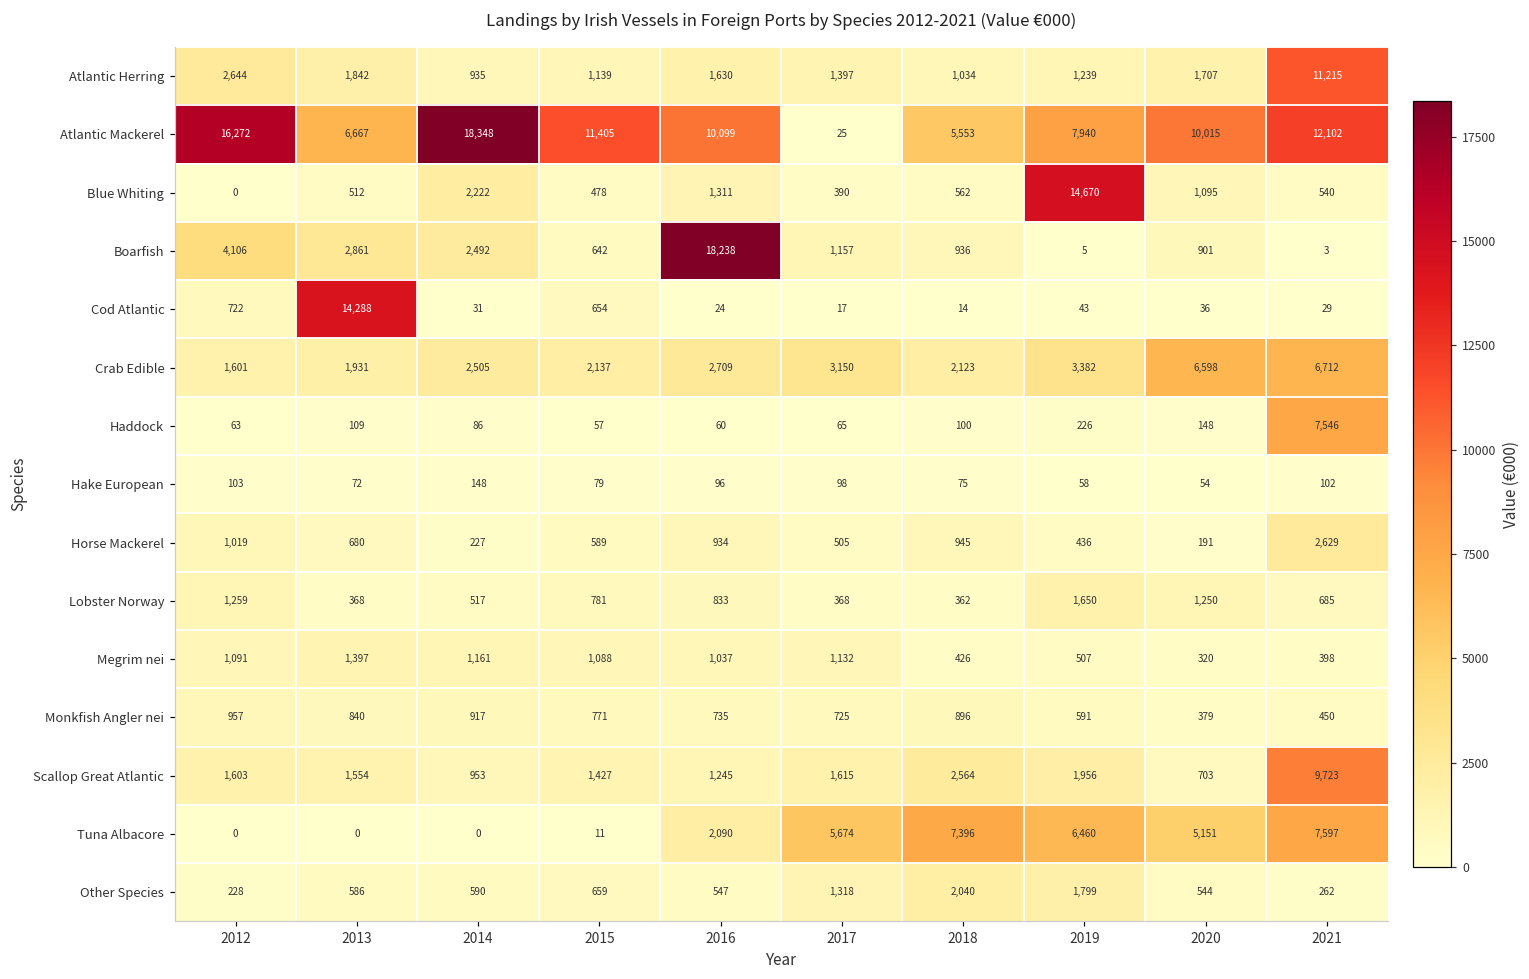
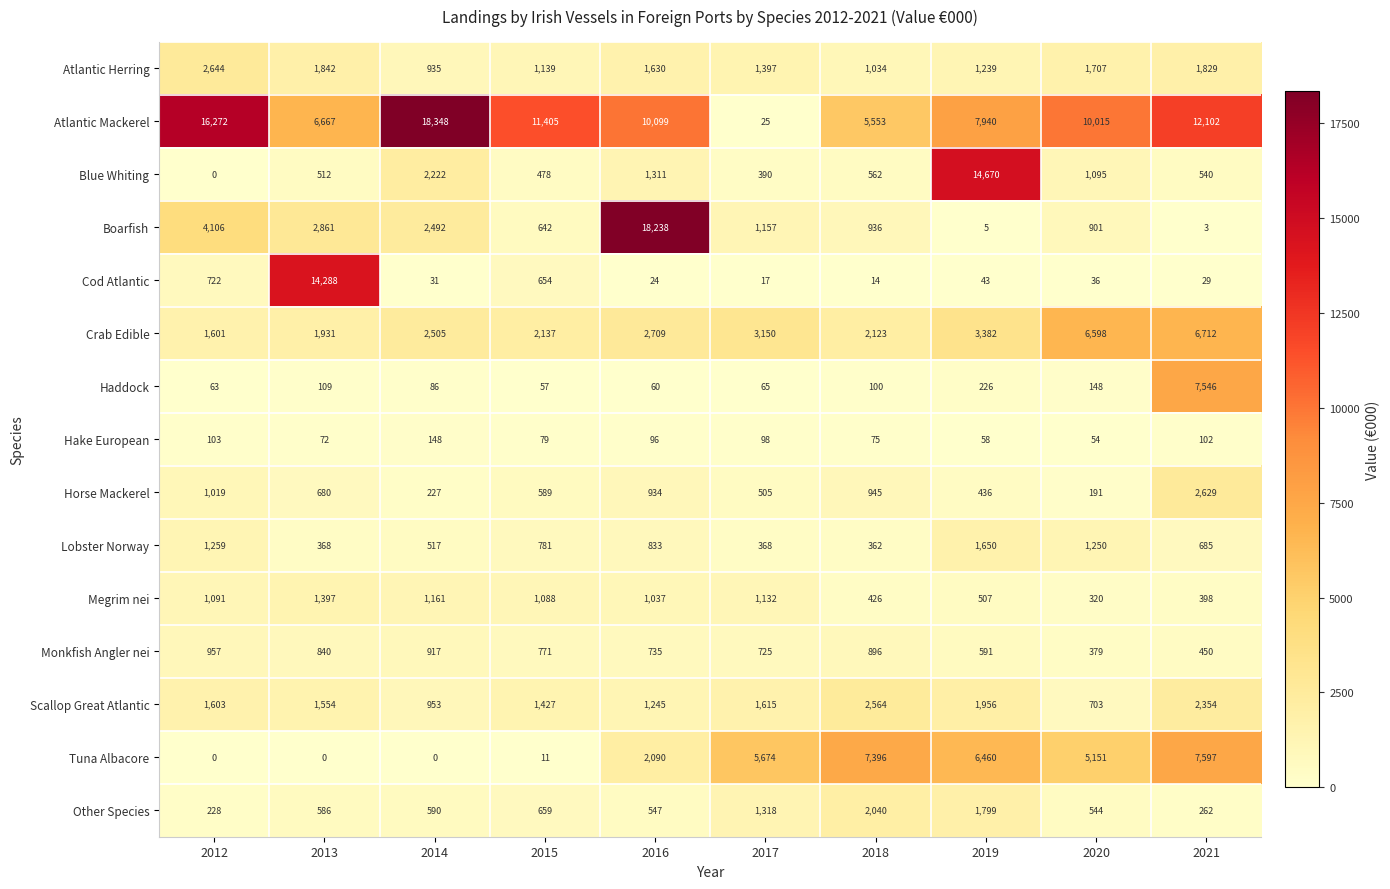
  {
    "Atlantic Herring": {
      "2012": "2,644",
      "2013": "1,842",
      "2014": "935",
      "2015": "1,139",
      "2016": "1,630",
      "2017": "1,397",
      "2018": "1,034",
      "2019": "1,239",
      "2020": "1,707",
-     "2021": "11,215"
+     "2021": "1,829"
    },
    "Atlantic Mackerel": {
      "2012": "16,272",
      "2013": "6,667",
      "2014": "18,348",
      "2015": "11,405",
      "2016": "10,099",
      "2017": "25",
      "2018": "5,553",
      "2019": "7,940",
      "2020": "10,015",
      "2021": "12,102"
    },
    "Blue Whiting": {
      "2012": "0",
      "2013": "512",
      "2014": "2,222",
      "2015": "478",
      "2016": "1,311",
      "2017": "390",
      "2018": "562",
      "2019": "14,670",
      "2020": "1,095",
      "2021": "540"
    },
    "Boarfish": {
      "2012": "4,106",
      "2013": "2,861",
      "2014": "2,492",
      "2015": "642",
      "2016": "18,238",
      "2017": "1,157",
      "2018": "936",
      "2019": "5",
      "2020": "901",
      "2021": "3"
    },
    "Cod Atlantic": {
      "2012": "722",
      "2013": "14,288",
      "2014": "31",
      "2015": "654",
      "2016": "24",
      "2017": "17",
      "2018": "14",
      "2019": "43",
      "2020": "36",
      "2021": "29"
    },
    "Crab Edible": {
      "2012": "1,601",
      "2013": "1,931",
      "2014": "2,505",
      "2015": "2,137",
      "2016": "2,709",
      "2017": "3,150",
      "2018": "2,123",
      "2019": "3,382",
      "2020": "6,598",
      "2021": "6,712"
    },
    "Haddock": {
      "2012": "63",
      "2013": "109",
      "2014": "86",
      "2015": "57",
      "2016": "60",
      "2017": "65",
      "2018": "100",
      "2019": "226",
      "2020": "148",
      "2021": "7,546"
    },
    "Hake European": {
      "2012": "103",
      "2013": "72",
      "2014": "148",
      "2015": "79",
      "2016": "96",
      "2017": "98",
      "2018": "75",
      "2019": "58",
      "2020": "54",
      "2021": "102"
    },
    "Horse Mackerel": {
      "2012": "1,019",
      "2013": "680",
      "2014": "227",
      "2015": "589",
      "2016": "934",
      "2017": "505",
      "2018": "945",
      "2019": "436",
      "2020": "191",
      "2021": "2,629"
    },
    "Lobster Norway": {
      "2012": "1,259",
      "2013": "368",
      "2014": "517",
      "2015": "781",
      "2016": "833",
      "2017": "368",
      "2018": "362",
      "2019": "1,650",
      "2020": "1,250",
      "2021": "685"
    },
    "Megrim nei": {
      "2012": "1,091",
      "2013": "1,397",
      "2014": "1,161",
      "2015": "1,088",
      "2016": "1,037",
      "2017": "1,132",
      "2018": "426",
      "2019": "507",
      "2020": "320",
      "2021": "398"
    },
    "Monkfish Angler nei": {
      "2012": "957",
      "2013": "840",
      "2014": "917",
      "2015": "771",
      "2016": "735",
      "2017": "725",
      "2018": "896",
      "2019": "591",
      "2020": "379",
      "2021": "450"
    },
    "Scallop Great Atlantic": {
      "2012": "1,603",
      "2013": "1,554",
      "2014": "953",
      "2015": "1,427",
      "2016": "1,245",
      "2017": "1,615",
      "2018": "2,564",
      "2019": "1,956",
      "2020": "703",
-     "2021": "9,723"
+     "2021": "2,354"
    },
    "Tuna Albacore": {
      "2012": "0",
      "2013": "0",
      "2014": "0",
      "2015": "11",
      "2016": "2,090",
      "2017": "5,674",
      "2018": "7,396",
      "2019": "6,460",
      "2020": "5,151",
      "2021": "7,597"
    },
    "Other Species": {
      "2012": "228",
      "2013": "586",
      "2014": "590",
      "2015": "659",
      "2016": "547",
      "2017": "1,318",
      "2018": "2,040",
      "2019": "1,799",
      "2020": "544",
      "2021": "262"
    }
  }
